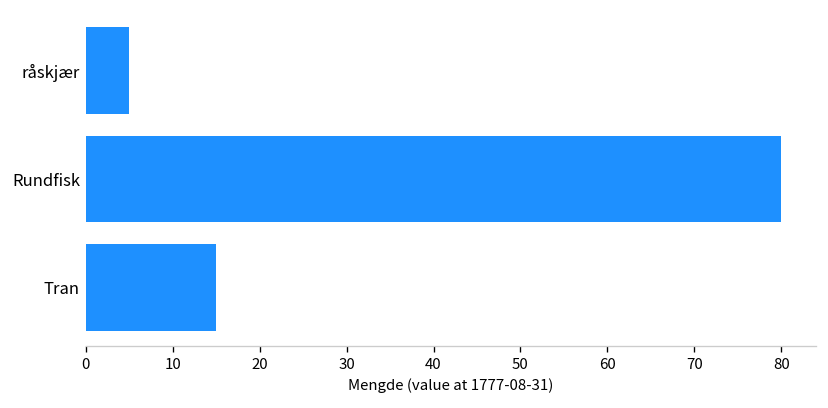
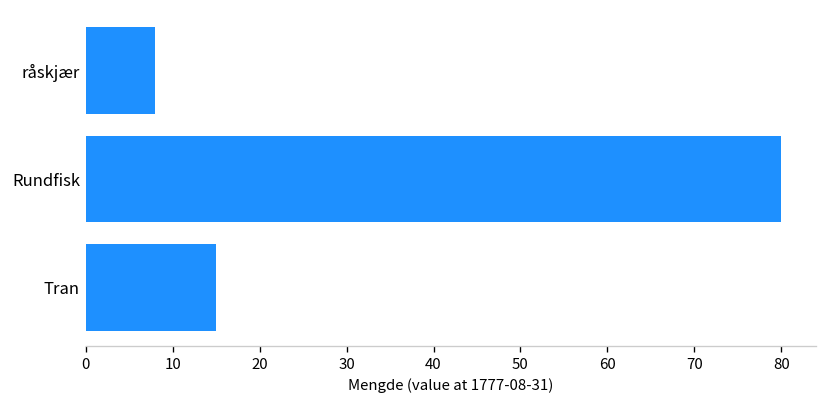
  {
-   "råskjær": 5,
+   "råskjær": 8,
    "Rundfisk": 80,
    "Tran": 15
  }
